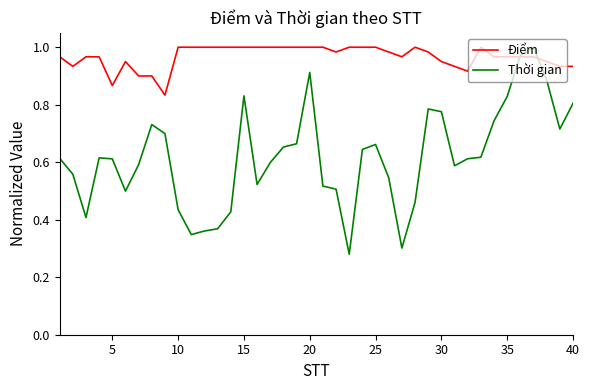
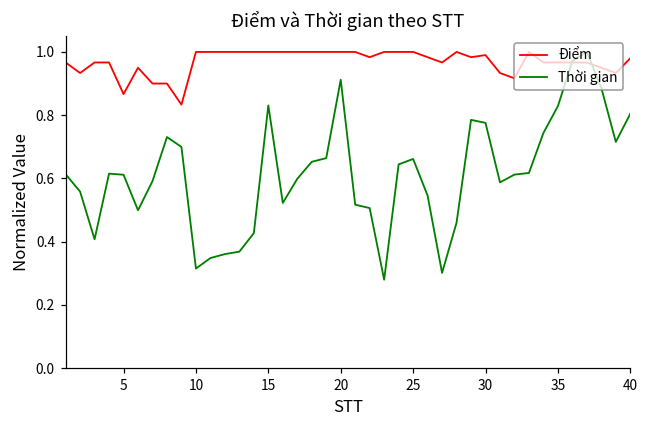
  {
    "Điểm": {
      "5": 0.87,
      "10": 1.00,
      "15": 1.00,
      "20": 1.00,
      "25": 1.00,
-     "30": 0.95,
-     "40": 0.93
+     "30": 0.99,
+     "40": 0.98
    },
    "Thời gian": {
      "5": 0.61,
-     "10": 0.43,
+     "10": 0.32,
      "15": 0.83,
      "20": 0.91,
      "25": 0.66,
      "30": 0.78,
      "35": 0.83,
      "40": 0.80
    }
  }
